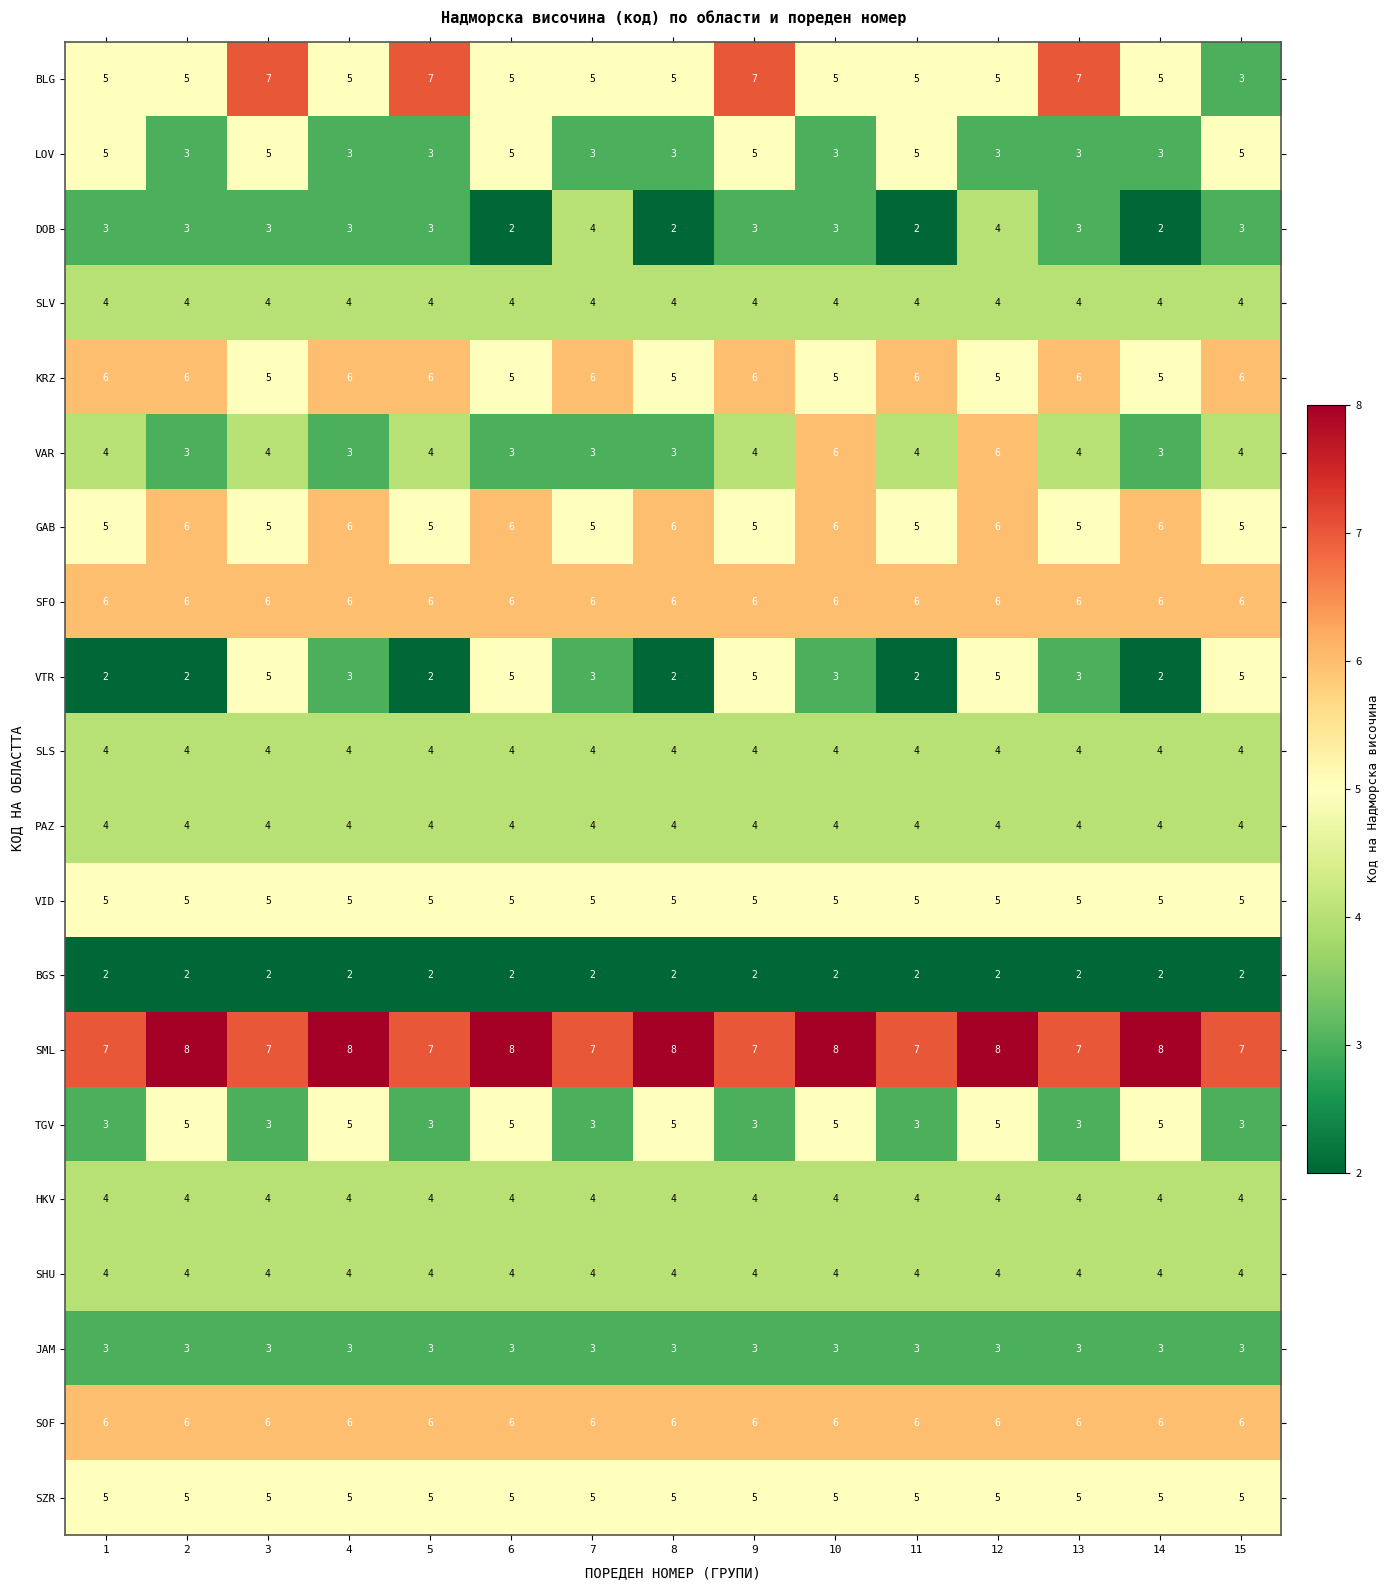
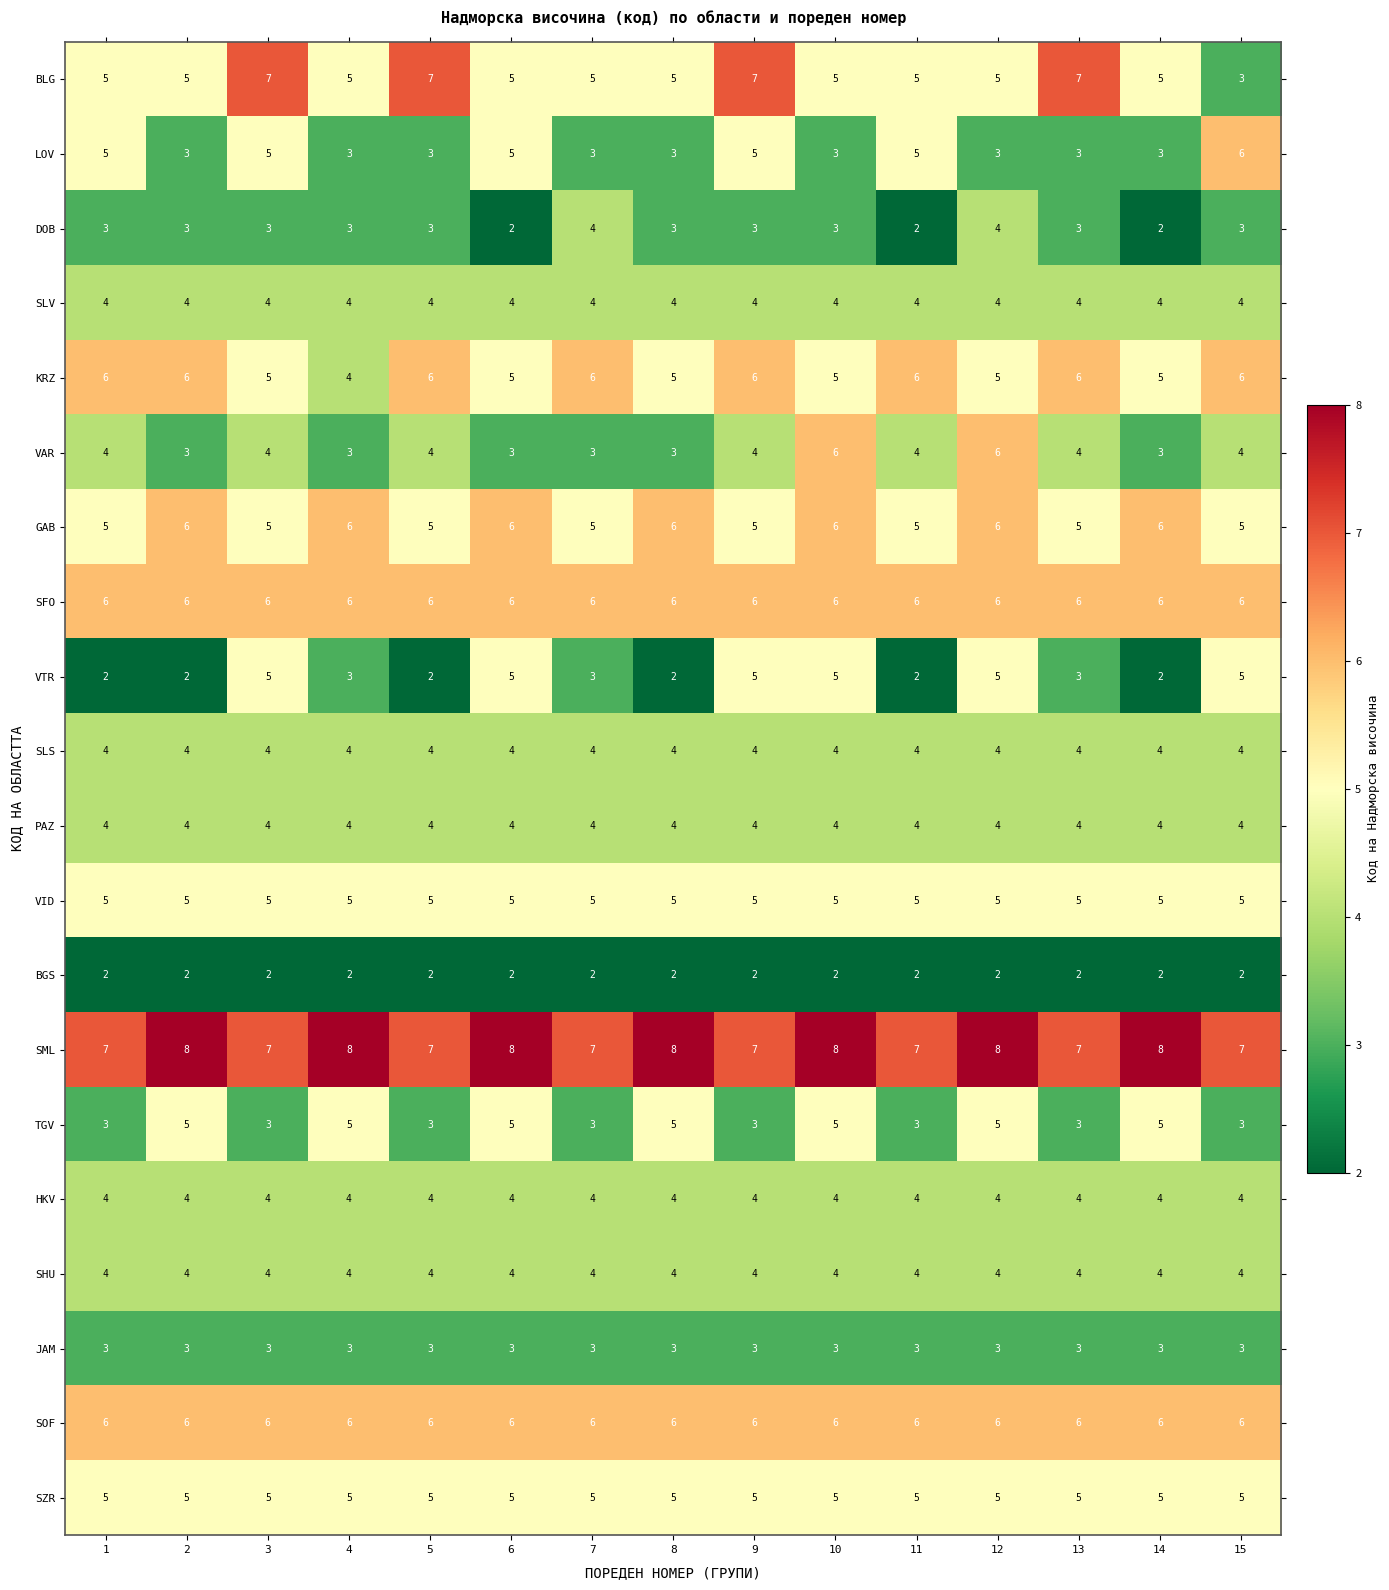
  {
    "LOV": {
      "1": 5,
      "2": 3,
      "3": 5,
      "4": 3,
      "5": 3,
      "6": 5,
      "7": 3,
      "8": 3,
      "9": 5,
      "10": 3,
      "11": 5,
      "12": 3,
      "13": 3,
      "14": 3,
-     "15": 5
+     "15": 6
    },
    "DOB": {
      "1": 3,
      "2": 3,
      "3": 3,
      "4": 3,
      "5": 3,
      "6": 2,
      "7": 4,
-     "8": 2,
+     "8": 3,
      "9": 3,
      "10": 3,
      "11": 2,
      "12": 4,
      "13": 3,
      "14": 2,
      "15": 3
    },
    "KRZ": {
      "1": 6,
      "2": 6,
      "3": 5,
-     "4": 6,
+     "4": 4,
      "5": 6,
      "6": 5,
      "7": 6,
      "8": 5,
      "9": 6,
      "10": 5,
      "11": 6,
      "12": 5,
      "13": 6,
      "14": 5,
      "15": 6
    },
    "VTR": {
      "1": 2,
      "2": 2,
      "3": 5,
      "4": 3,
      "5": 2,
      "6": 5,
      "7": 3,
      "8": 2,
      "9": 5,
-     "10": 3,
+     "10": 5,
      "11": 2,
      "12": 5,
      "13": 3,
      "14": 2,
      "15": 5
    }
  }
